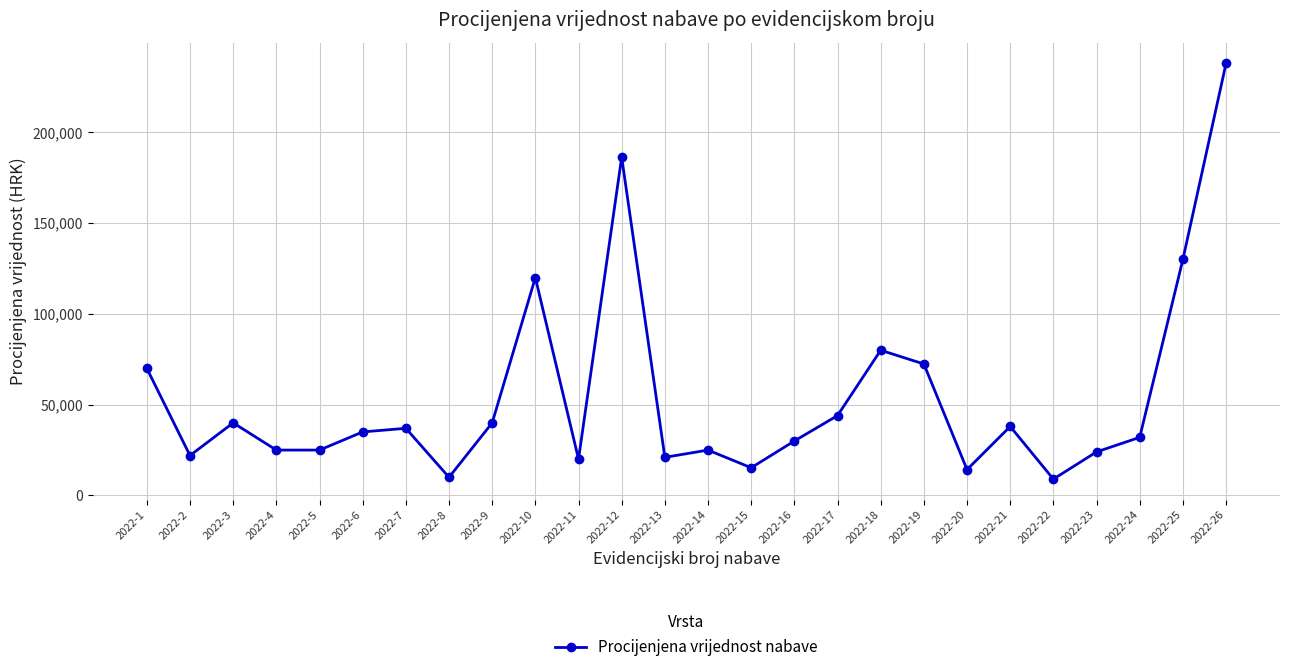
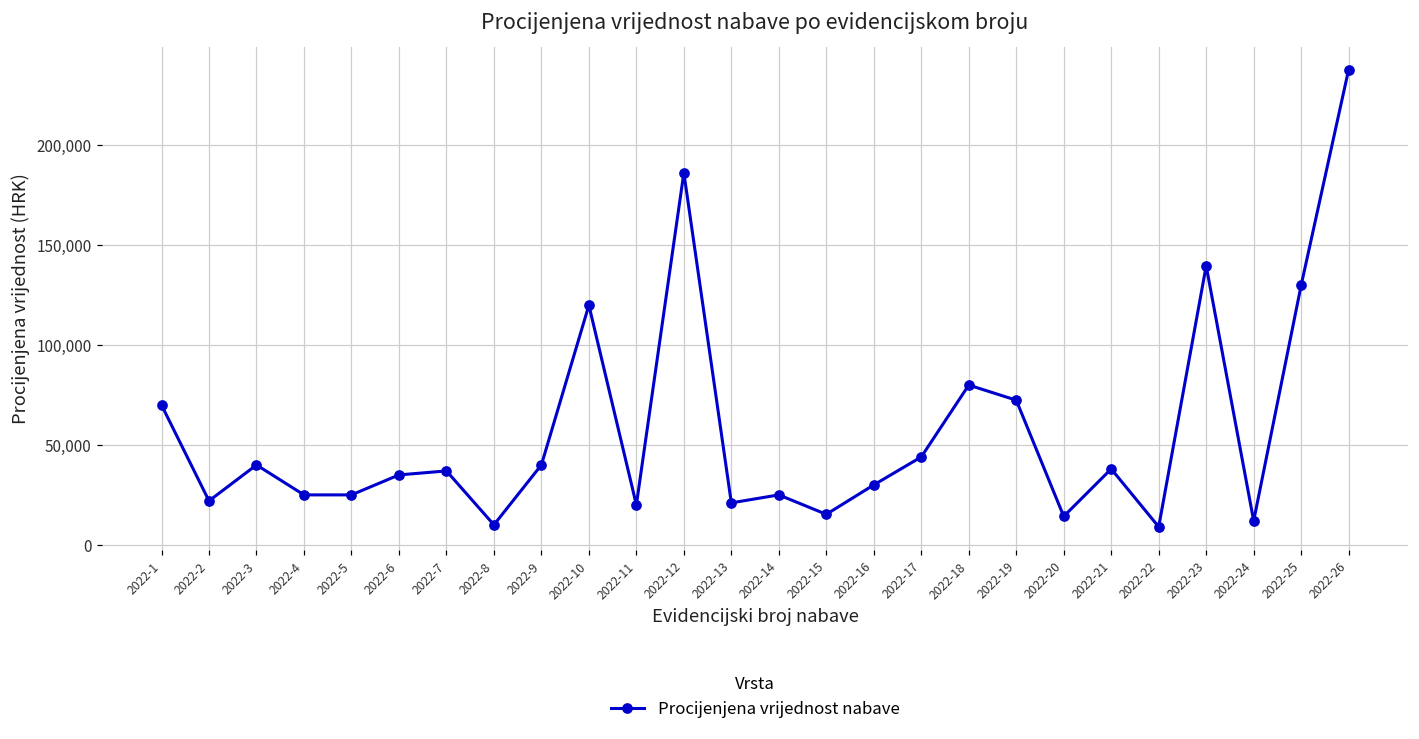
  {
    "2022-1": "70,000",
    "2022-2": "22,000",
    "2022-3": "40,000",
    "2022-4": "25,000",
    "2022-5": "25,000",
    "2022-6": "35,000",
    "2022-7": "37,000",
    "2022-8": "10,000",
    "2022-9": "40,000",
    "2022-10": "120,000",
    "2022-11": "20,000",
    "2022-12": "186,000",
    "2022-13": "21,000",
    "2022-14": "25,000",
    "2022-15": "15,000",
    "2022-16": "30,000",
    "2022-17": "44,000",
    "2022-18": "80,000",
    "2022-19": "72,000",
    "2022-20": "14,000",
    "2022-21": "38,000",
    "2022-22": "9,000",
-   "2022-23": "24,000",
-   "2022-24": "32,000",
+   "2022-23": "140,000",
+   "2022-24": "12,000",
    "2022-25": "130,000",
    "2022-26": "238,000"
  }
